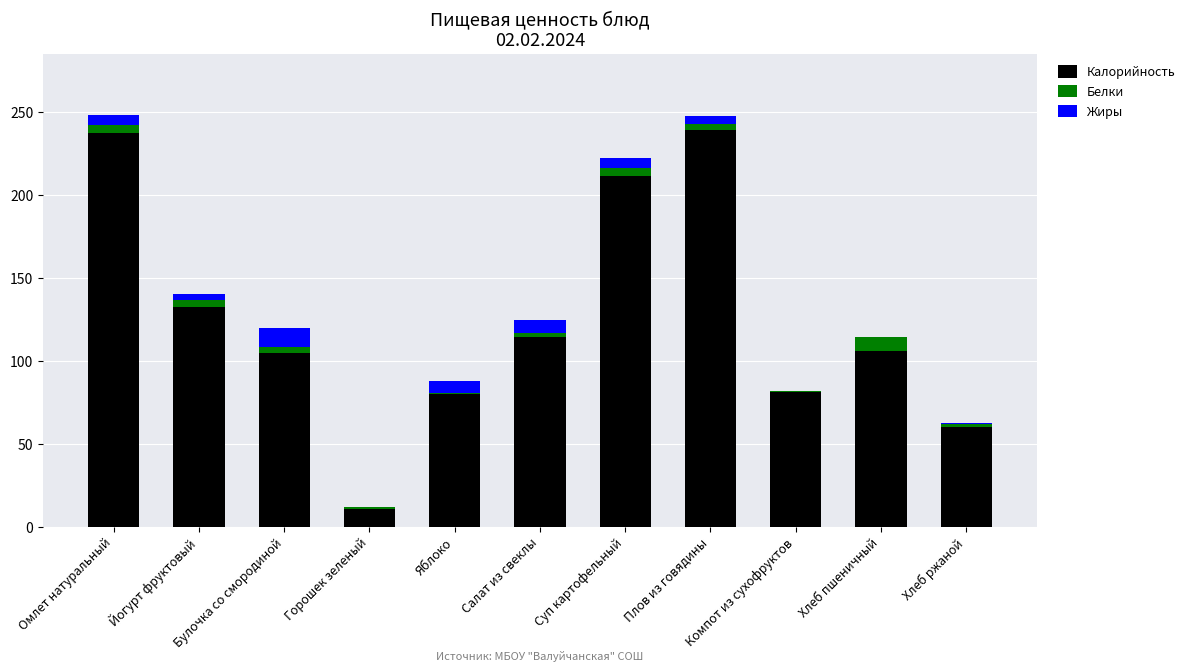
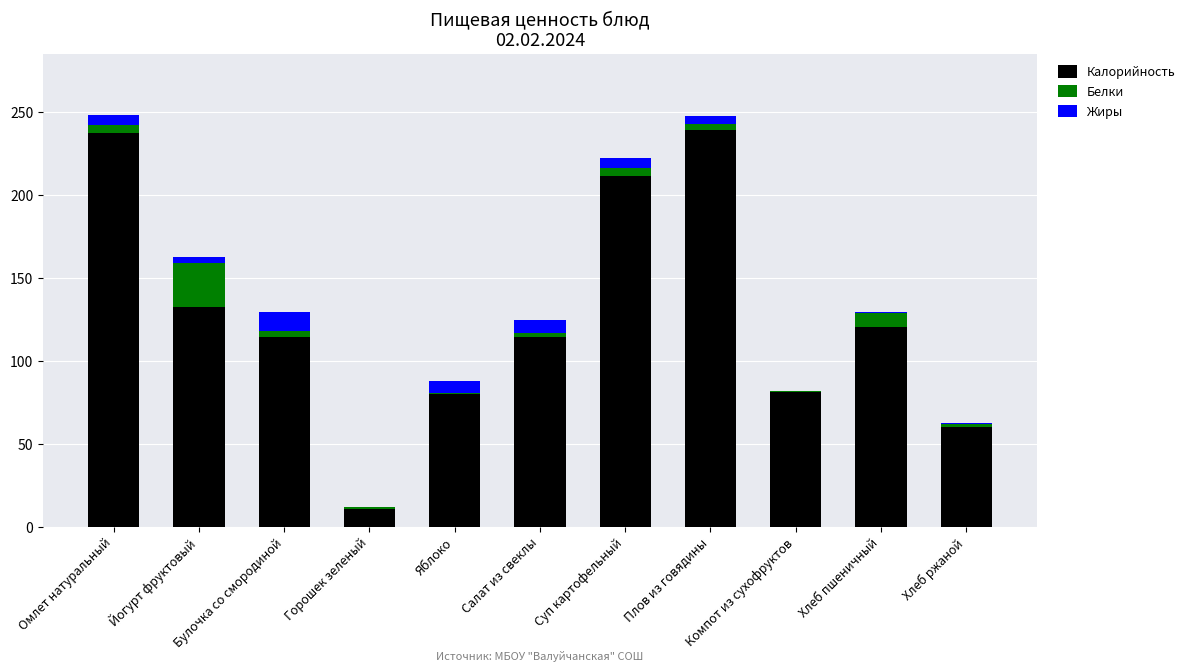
  {
    "Калорийность": {
      "Омлет натуральный": 237,
      "Йогурт фруктовый": 132,
-     "Булочка со смородиной": 104,
+     "Булочка со смородиной": 114,
      "Горошек зеленый": 11,
      "Яблоко": 80,
      "Салат из свеклы": 114,
      "Суп картофельный": 211,
      "Плов из говядины": 239,
      "Компот из сухофруктов": 81,
-     "Хлеб пшеничный": 106,
+     "Хлеб пшеничный": 121,
      "Хлеб ржаной": 60
    },
    "Белки": {
      "Омлет натуральный": 5,
-     "Йогурт фруктовый": 5,
+     "Йогурт фруктовый": 27,
      "Булочка со смородиной": 4,
      "Салат из свеклы": 2,
      "Суп картофельный": 5,
      "Плов из говядины": 3,
      "Хлеб пшеничный": 8,
      "Хлеб ржаной": 2
    },
    "Жиры": {
      "Омлет натуральный": 6,
      "Йогурт фруктовый": 4,
      "Булочка со смородиной": 11,
      "Яблоко": 7,
      "Салат из свеклы": 8,
      "Суп картофельный": 6,
      "Плов из говядины": 5
    }
  }
